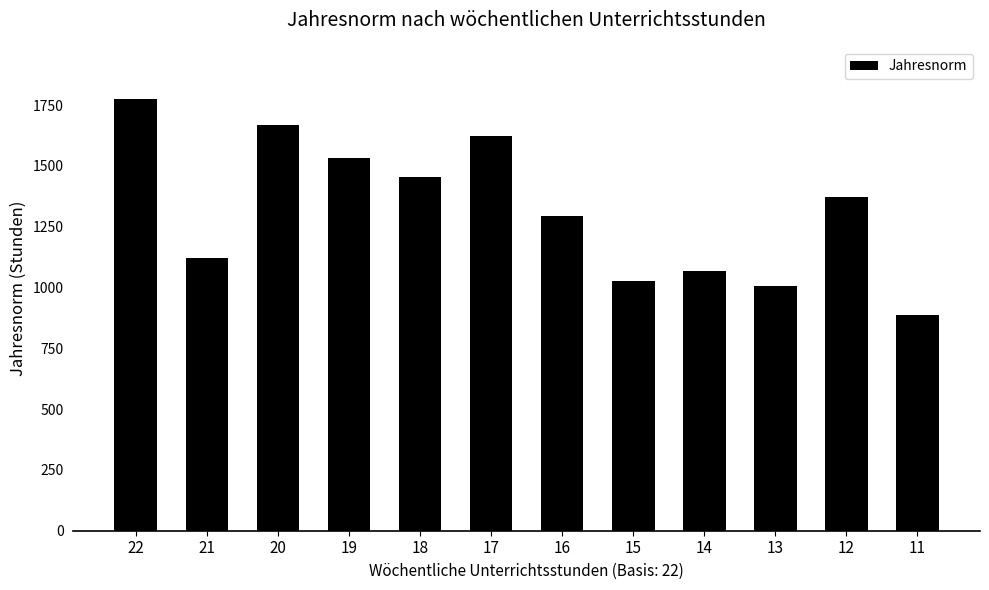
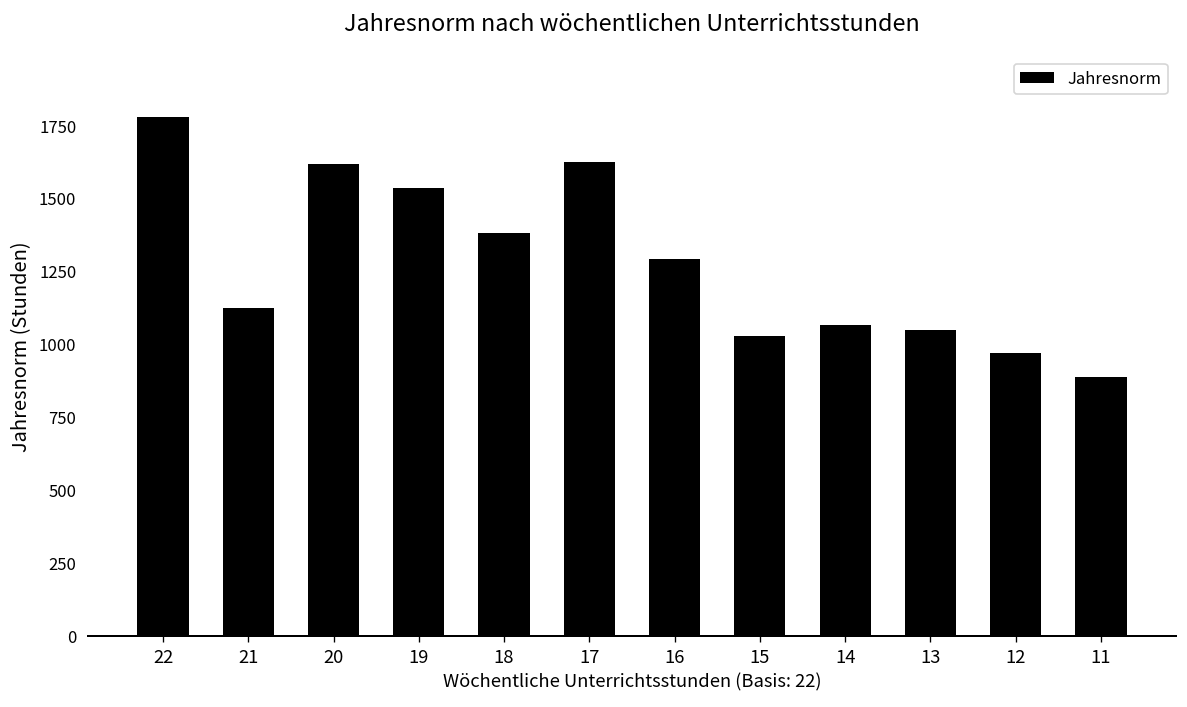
  {
    "22": 1780,
    "21": 1120,
-   "20": 1670,
+   "20": 1620,
    "19": 1530,
-   "18": 1450,
+   "18": 1380,
    "17": 1620,
    "16": 1290,
    "15": 1030,
    "14": 1070,
-   "13": 1010,
-   "12": 1370,
+   "13": 1050,
+   "12": 970,
    "11": 890
  }
